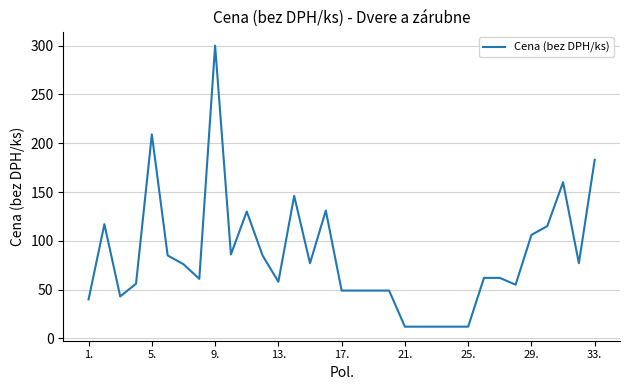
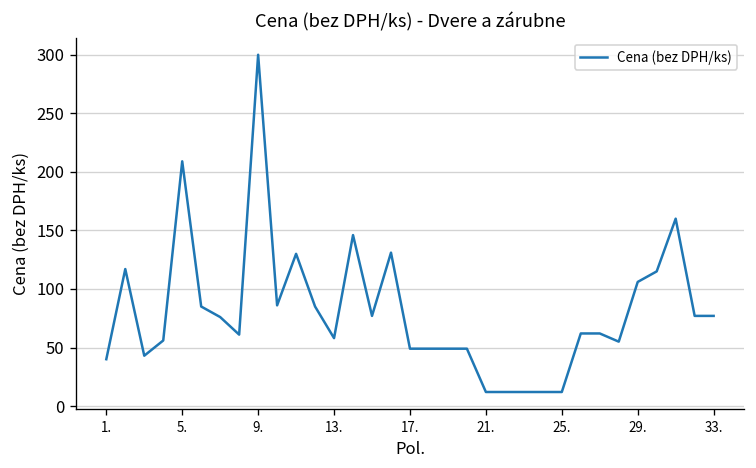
  {
    "1.": 40,
    "5.": 210,
    "9.": 300,
    "13.": 60,
    "17.": 50,
    "21.": 10,
    "25.": 10,
    "29.": 110,
-   "33.": 180
+   "33.": 80
  }
